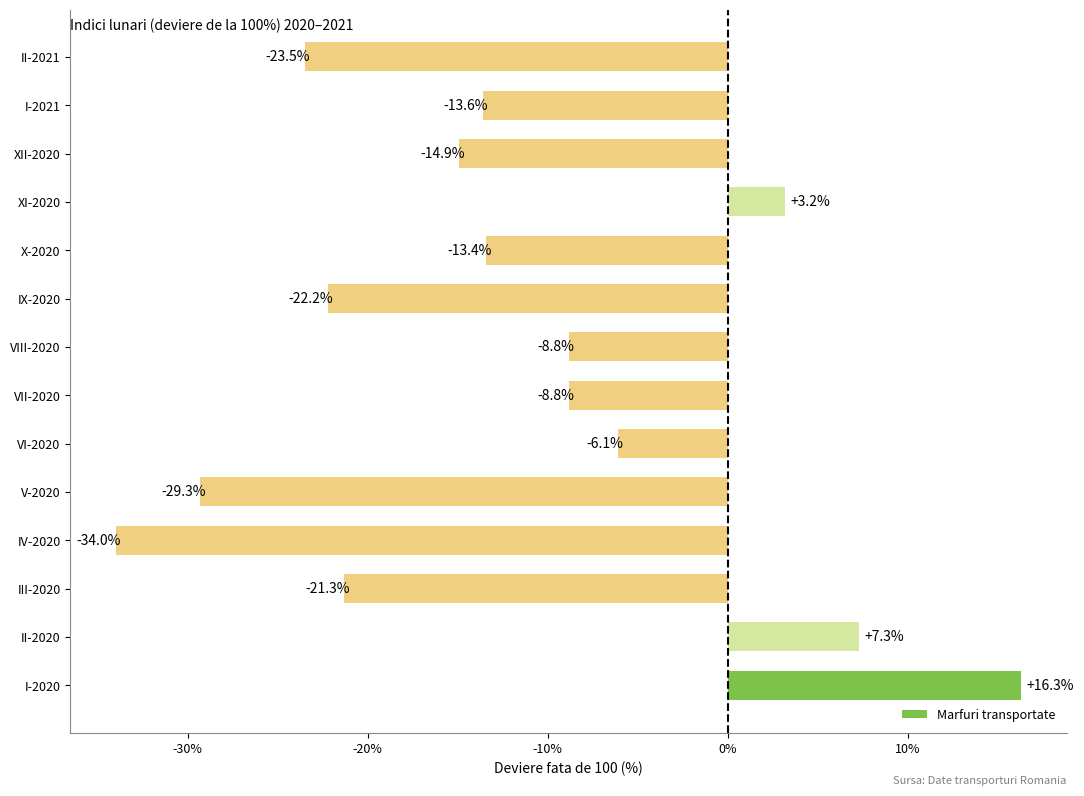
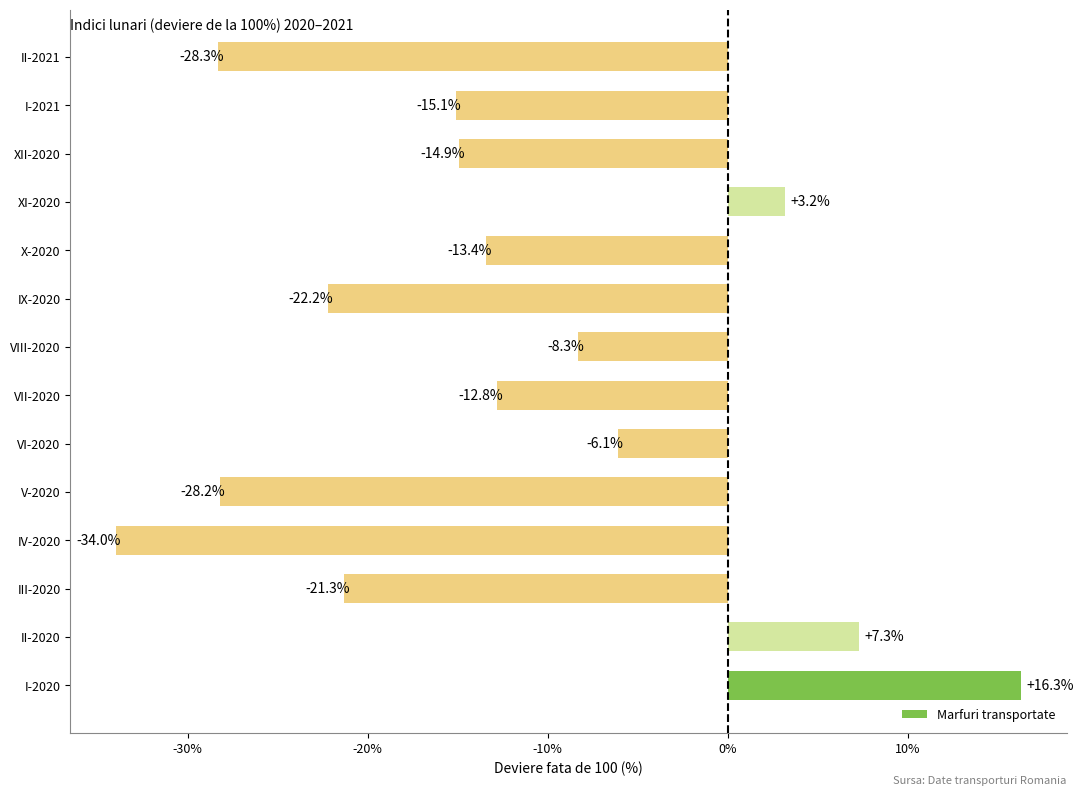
  {
-   "II-2021": "-23.5%",
-   "I-2021": "-13.6%",
+   "II-2021": "-28.3%",
+   "I-2021": "-15.1%",
    "XII-2020": "-14.9%",
    "XI-2020": "+3.2%",
    "X-2020": "-13.4%",
    "IX-2020": "-22.2%",
-   "VIII-2020": "-8.8%",
-   "VII-2020": "-8.8%",
+   "VIII-2020": "-8.3%",
+   "VII-2020": "-12.8%",
    "VI-2020": "-6.1%",
-   "V-2020": "-29.3%",
+   "V-2020": "-28.2%",
    "IV-2020": "-34.0%",
    "III-2020": "-21.3%",
    "II-2020": "+7.3%",
    "I-2020": "+16.3%"
  }
